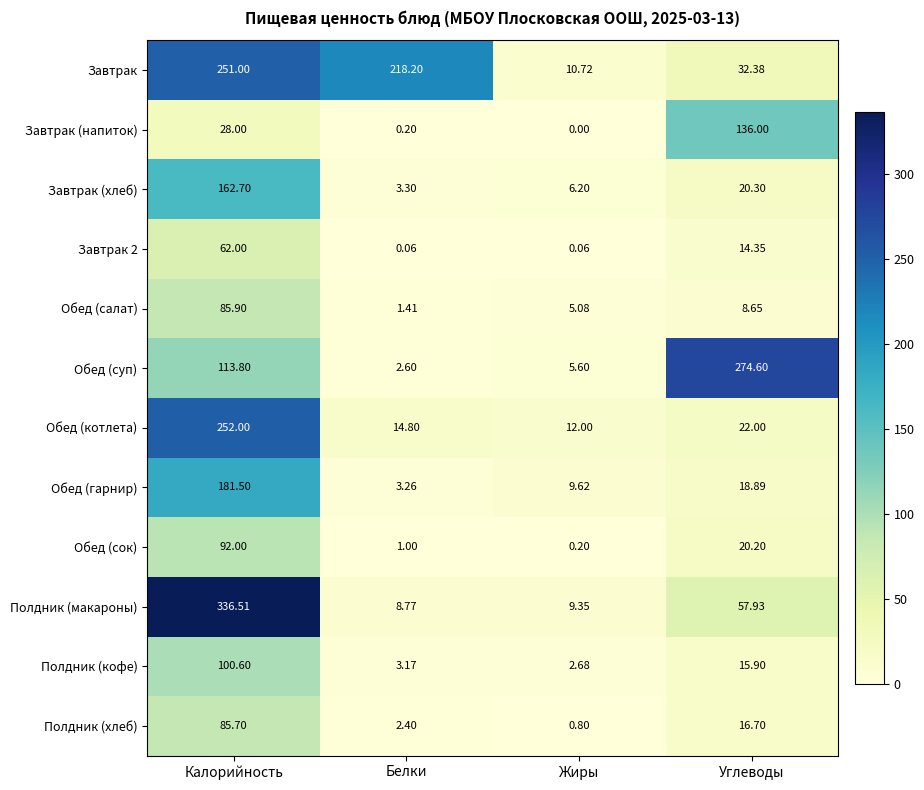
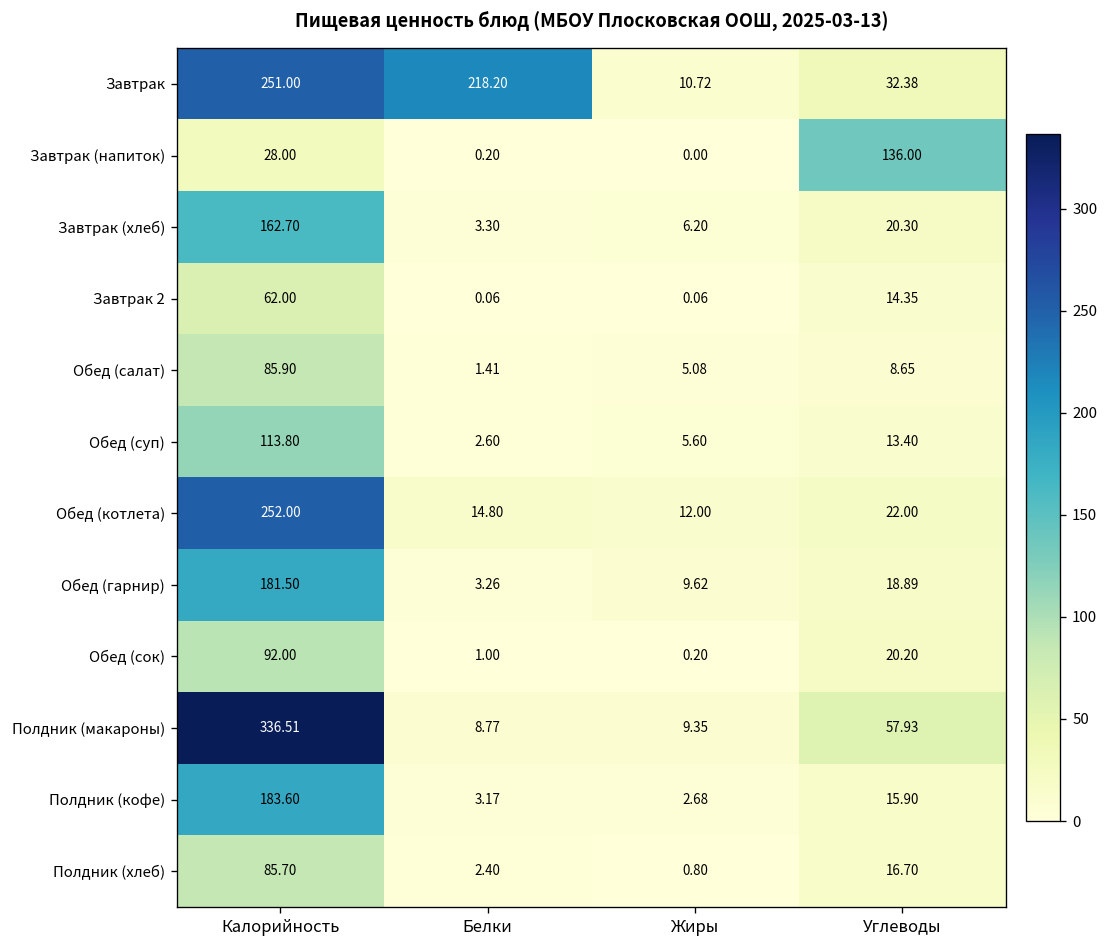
  {
    "Завтрак": {
      "Калорийность": 251.00,
      "Белки": 218.20,
      "Жиры": 10.72,
      "Углеводы": 32.38
    },
    "Завтрак (напиток)": {
      "Калорийность": 28.00,
      "Белки": 0.20,
      "Жиры": 0.00,
      "Углеводы": 136.00
    },
    "Завтрак (хлеб)": {
      "Калорийность": 162.70,
      "Белки": 3.30,
      "Жиры": 6.20,
      "Углеводы": 20.30
    },
    "Завтрак 2": {
      "Калорийность": 62.00,
      "Белки": 0.06,
      "Жиры": 0.06,
      "Углеводы": 14.35
    },
    "Обед (салат)": {
      "Калорийность": 85.90,
      "Белки": 1.41,
      "Жиры": 5.08,
      "Углеводы": 8.65
    },
    "Обед (суп)": {
      "Калорийность": 113.80,
      "Белки": 2.60,
      "Жиры": 5.60,
-     "Углеводы": 274.60
+     "Углеводы": 13.40
    },
    "Обед (котлета)": {
      "Калорийность": 252.00,
      "Белки": 14.80,
      "Жиры": 12.00,
      "Углеводы": 22.00
    },
    "Обед (гарнир)": {
      "Калорийность": 181.50,
      "Белки": 3.26,
      "Жиры": 9.62,
      "Углеводы": 18.89
    },
    "Обед (сок)": {
      "Калорийность": 92.00,
      "Белки": 1.00,
      "Жиры": 0.20,
      "Углеводы": 20.20
    },
    "Полдник (макароны)": {
      "Калорийность": 336.51,
      "Белки": 8.77,
      "Жиры": 9.35,
      "Углеводы": 57.93
    },
    "Полдник (кофе)": {
-     "Калорийность": 100.60,
+     "Калорийность": 183.60,
      "Белки": 3.17,
      "Жиры": 2.68,
      "Углеводы": 15.90
    },
    "Полдник (хлеб)": {
      "Калорийность": 85.70,
      "Белки": 2.40,
      "Жиры": 0.80,
      "Углеводы": 16.70
    }
  }
